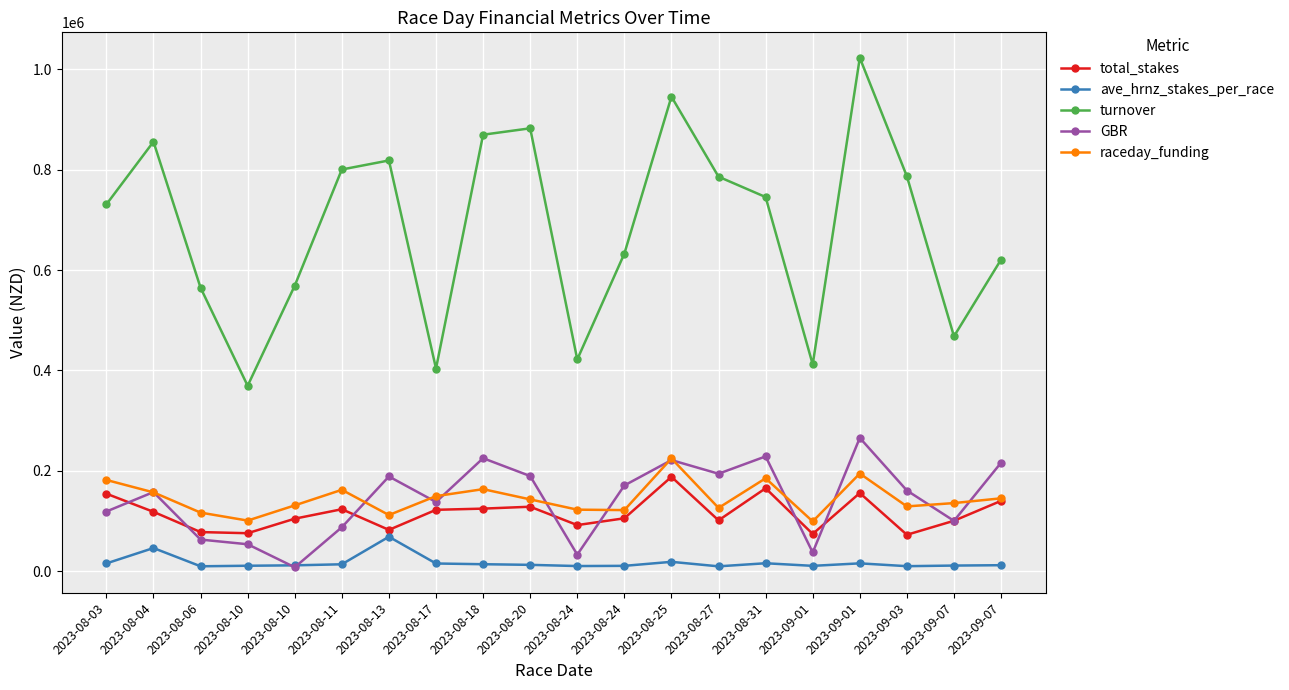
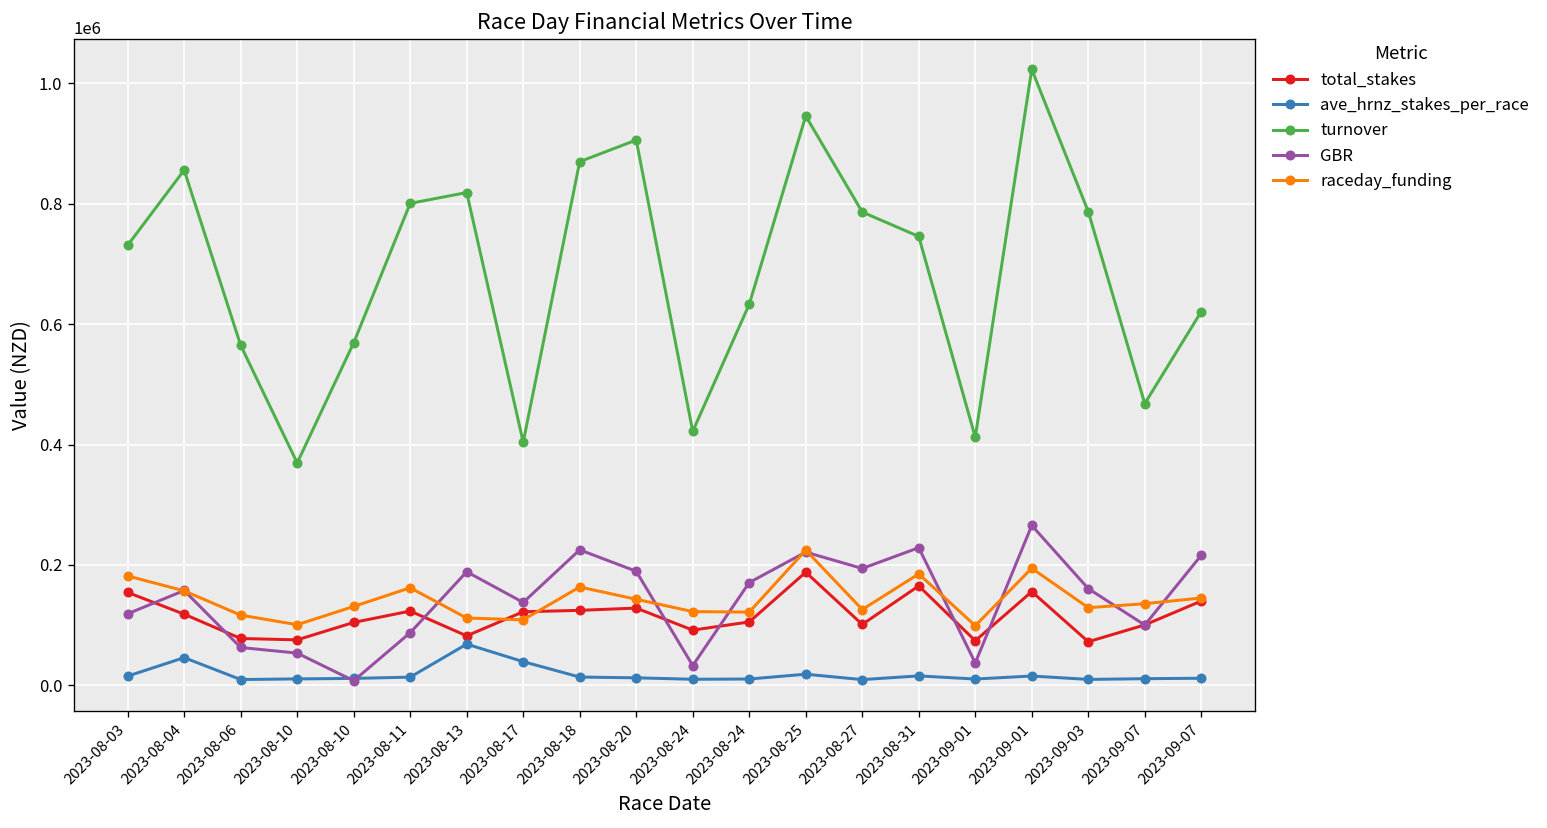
  {
    "total_stakes": {
      "2023-08-03": 150000,
      "2023-08-04": 120000,
      "2023-08-06": 80000,
      "2023-08-11": 120000,
      "2023-08-13": 80000,
      "2023-08-17": 120000,
      "2023-08-18": 120000,
      "2023-08-20": 130000,
      "2023-08-25": 190000,
      "2023-08-27": 100000,
      "2023-08-31": 170000,
      "2023-09-03": 70000
    },
    "ave_hrnz_stakes_per_race": {
      "2023-08-03": 20000,
      "2023-08-04": 50000,
      "2023-08-06": 10000,
      "2023-08-11": 10000,
      "2023-08-13": 70000,
-     "2023-08-17": 20000,
+     "2023-08-17": 40000,
      "2023-08-18": 10000,
      "2023-08-20": 10000,
      "2023-08-25": 20000,
      "2023-08-27": 10000,
      "2023-08-31": 20000,
      "2023-09-03": 10000
    },
    "turnover": {
      "2023-08-03": 730000,
      "2023-08-04": 860000,
      "2023-08-06": 560000,
      "2023-08-11": 800000,
      "2023-08-13": 820000,
      "2023-08-17": 400000,
      "2023-08-18": 870000,
-     "2023-08-20": 880000,
+     "2023-08-20": 910000,
      "2023-08-25": 950000,
      "2023-08-27": 790000,
      "2023-08-31": 750000,
      "2023-09-03": 790000
    },
    "GBR": {
      "2023-08-03": 120000,
      "2023-08-06": 60000,
      "2023-08-11": 90000,
      "2023-08-13": 190000,
      "2023-08-17": 140000,
      "2023-08-18": 230000,
      "2023-08-20": 190000,
      "2023-08-27": 190000,
      "2023-08-31": 230000,
      "2023-09-03": 160000
    },
    "raceday_funding": {
      "2023-08-03": 180000,
      "2023-08-06": 120000,
      "2023-08-11": 160000,
      "2023-08-13": 110000,
-     "2023-08-17": 150000,
+     "2023-08-17": 110000,
      "2023-08-18": 160000,
      "2023-08-20": 140000,
      "2023-08-27": 130000,
      "2023-08-31": 190000,
      "2023-09-03": 130000
    }
  }
